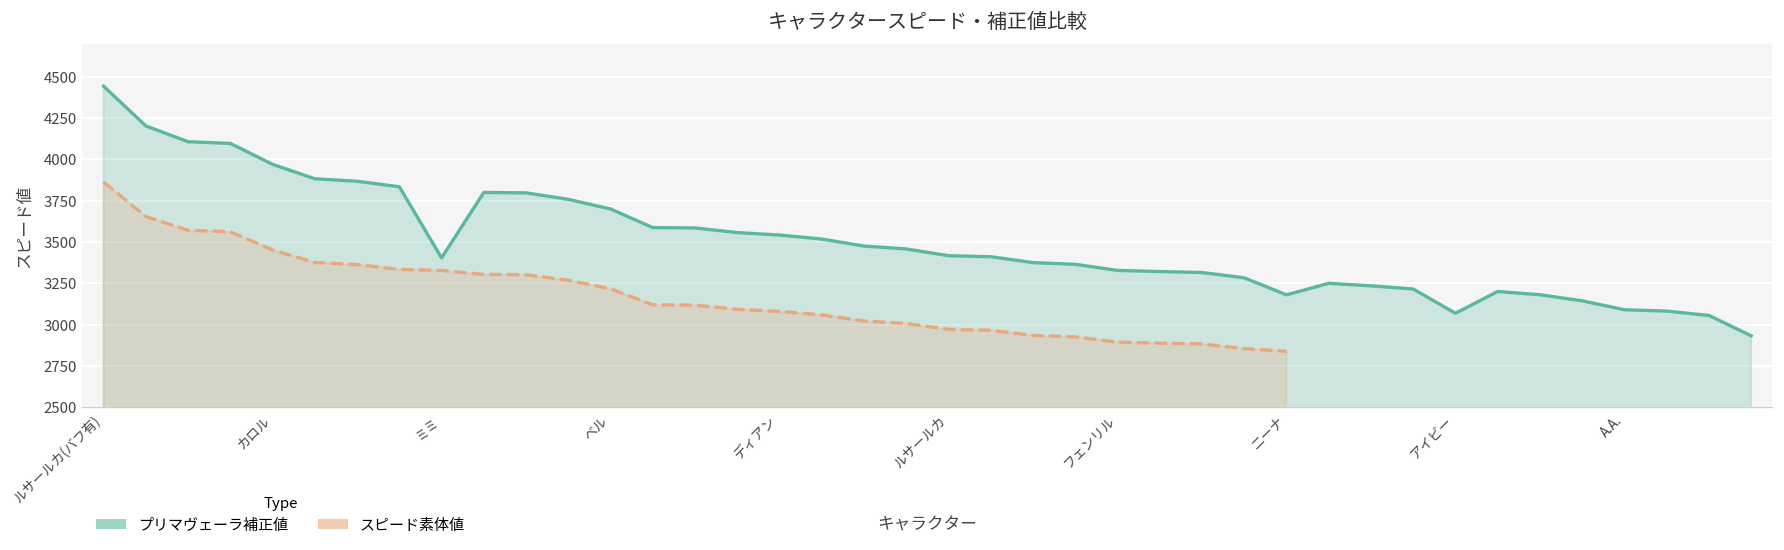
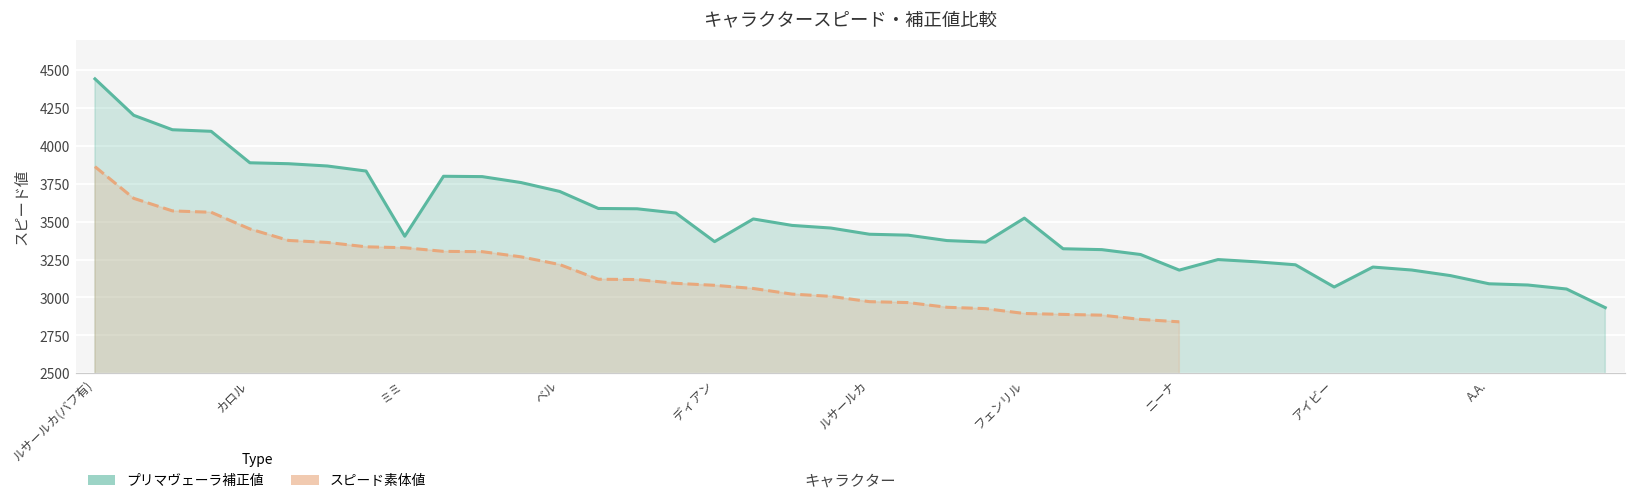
  {
    "プリマヴェーラ補正値": {
      "ルサールカ(バフ有)": 4440,
-     "カロル": 3970,
+     "カロル": 3890,
      "ミミ": 3400,
      "ベル": 3700,
-     "ディアン": 3540,
+     "ディアン": 3370,
      "ルサールカ": 3420,
-     "フェンリル": 3330,
+     "フェンリル": 3520,
      "ニーナ": 3180,
      "アイビー": 3070,
      "A.A.": 3090
    },
    "スピード素体値": {
      "ルサールカ(バフ有)": 3860,
      "カロル": 3450,
      "ミミ": 3330,
      "ベル": 3220,
      "ディアン": 3080,
      "ルサールカ": 2970,
      "フェンリル": 2890,
      "ニーナ": 2840
    }
  }
